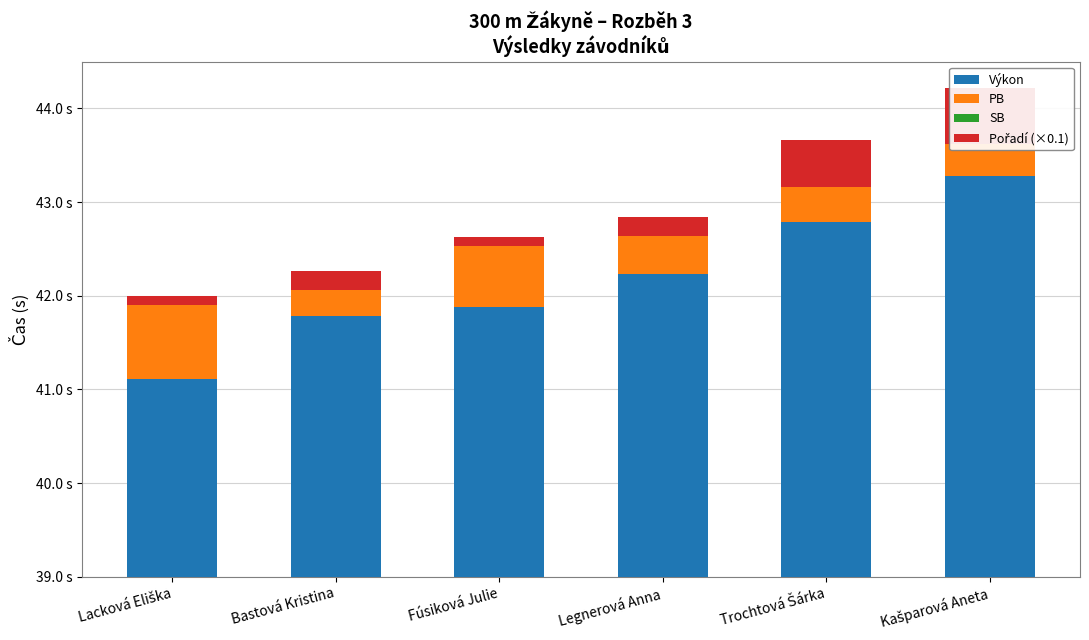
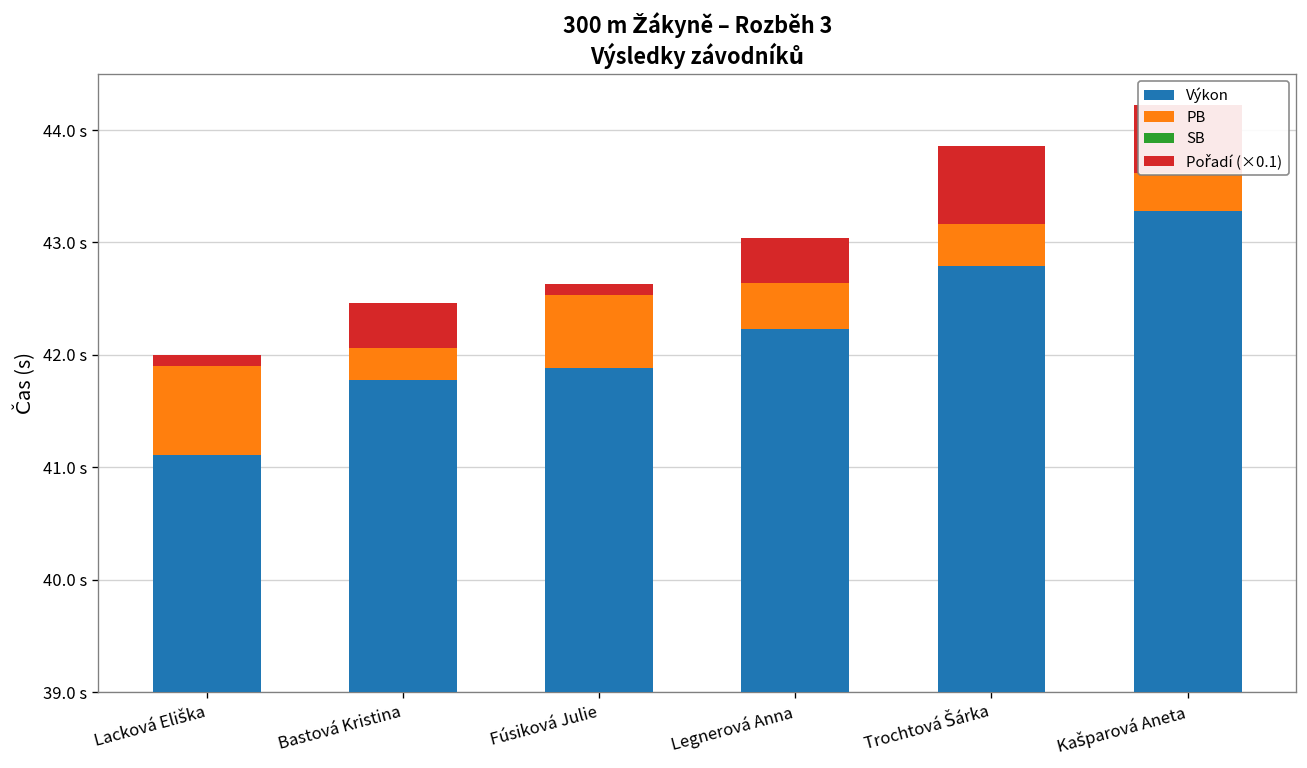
  {
    "Výkon": {
      "Lacková Eliška": "41.1 s",
      "Bastová Kristina": "41.8 s",
      "Fúsiková Julie": "41.9 s",
      "Legnerová Anna": "42.2 s",
      "Trochtová Šárka": "42.8 s",
      "Kašparová Aneta": "43.3 s"
    },
    "Pořadí (×0.1)": {
      "Lacková Eliška": "0.1 s",
-     "Bastová Kristina": "0.2 s",
+     "Bastová Kristina": "0.4 s",
      "Fúsiková Julie": "0.1 s",
-     "Legnerová Anna": "0.2 s",
-     "Trochtová Šárka": "0.5 s"
+     "Legnerová Anna": "0.4 s",
+     "Trochtová Šárka": "0.7 s"
    }
  }
